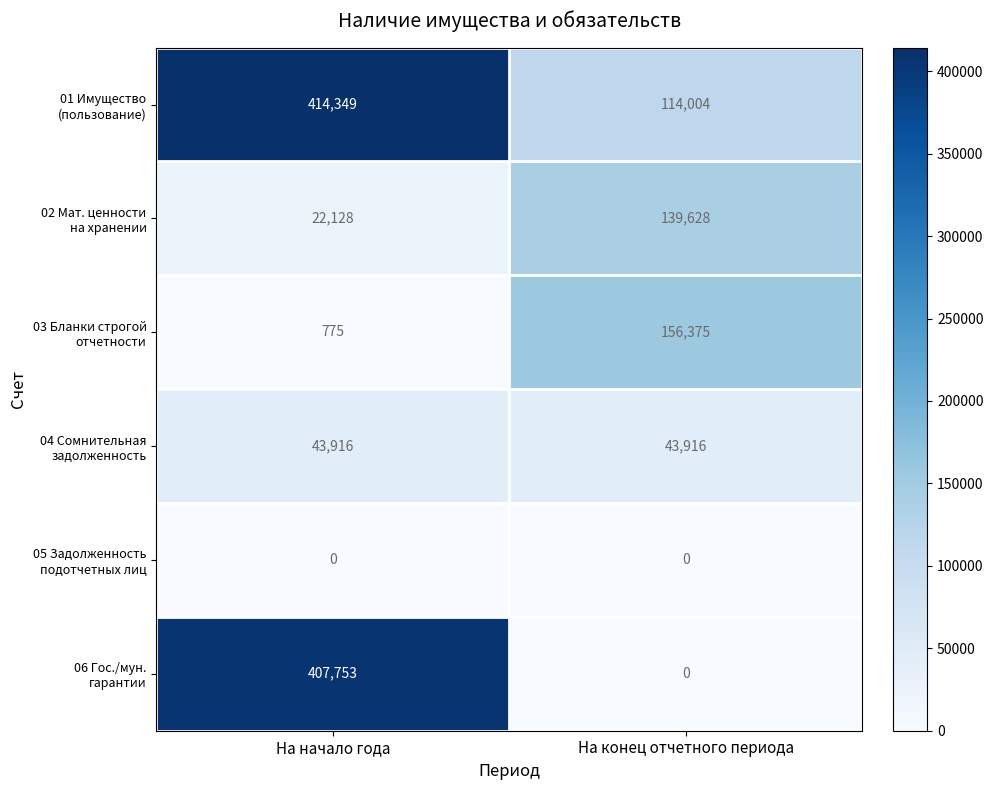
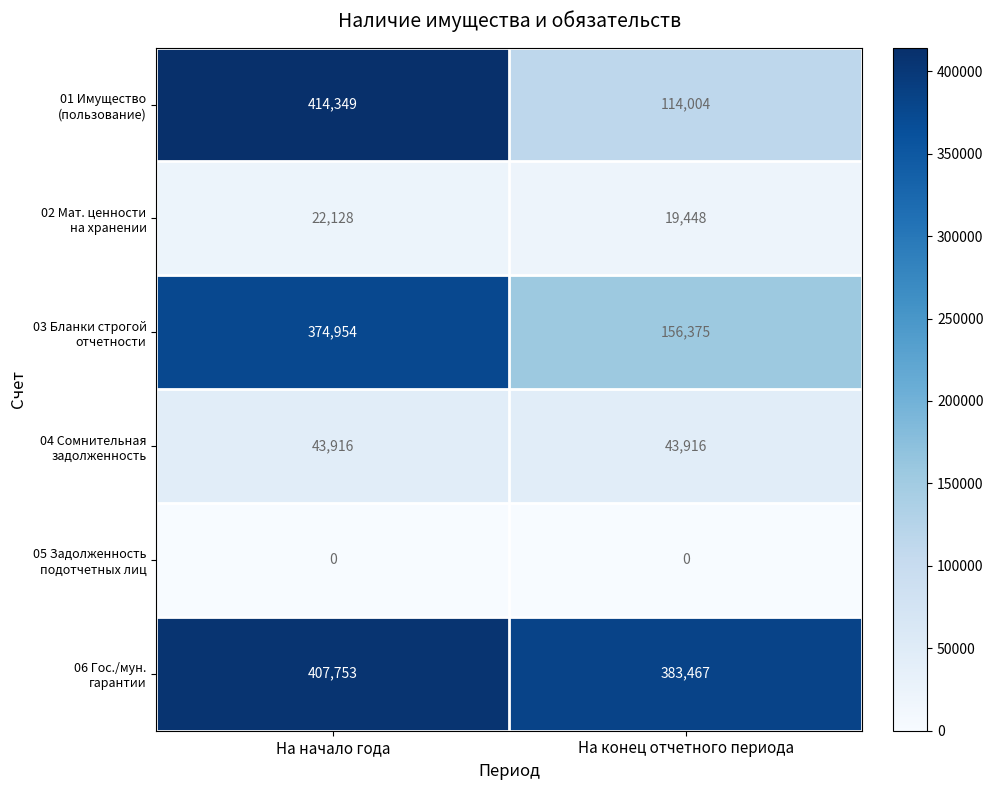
  {
    "01 Имущество (пользование)": {
      "На начало года": "414,349",
      "На конец отчетного периода": "114,004"
    },
    "02 Мат. ценности на хранении": {
      "На начало года": "22,128",
-     "На конец отчетного периода": "139,628"
+     "На конец отчетного периода": "19,448"
    },
    "03 Бланки строгой отчетности": {
-     "На начало года": "775",
+     "На начало года": "374,954",
      "На конец отчетного периода": "156,375"
    },
    "04 Сомнительная задолженность": {
      "На начало года": "43,916",
      "На конец отчетного периода": "43,916"
    },
    "05 Задолженность подотчетных лиц": {
      "На начало года": "0",
      "На конец отчетного периода": "0"
    },
    "06 Гос./мун. гарантии": {
      "На начало года": "407,753",
-     "На конец отчетного периода": "0"
+     "На конец отчетного периода": "383,467"
    }
  }
